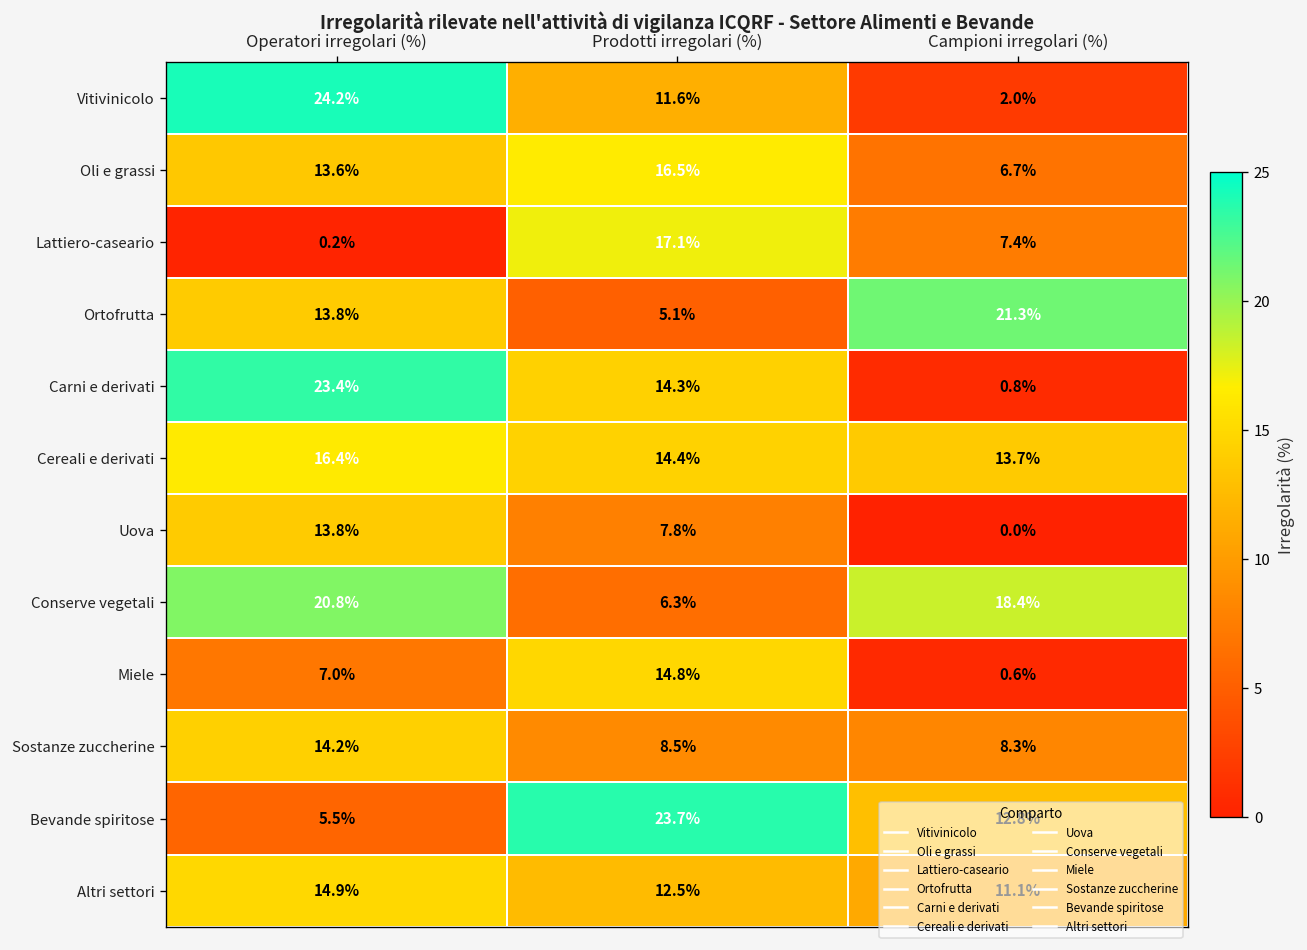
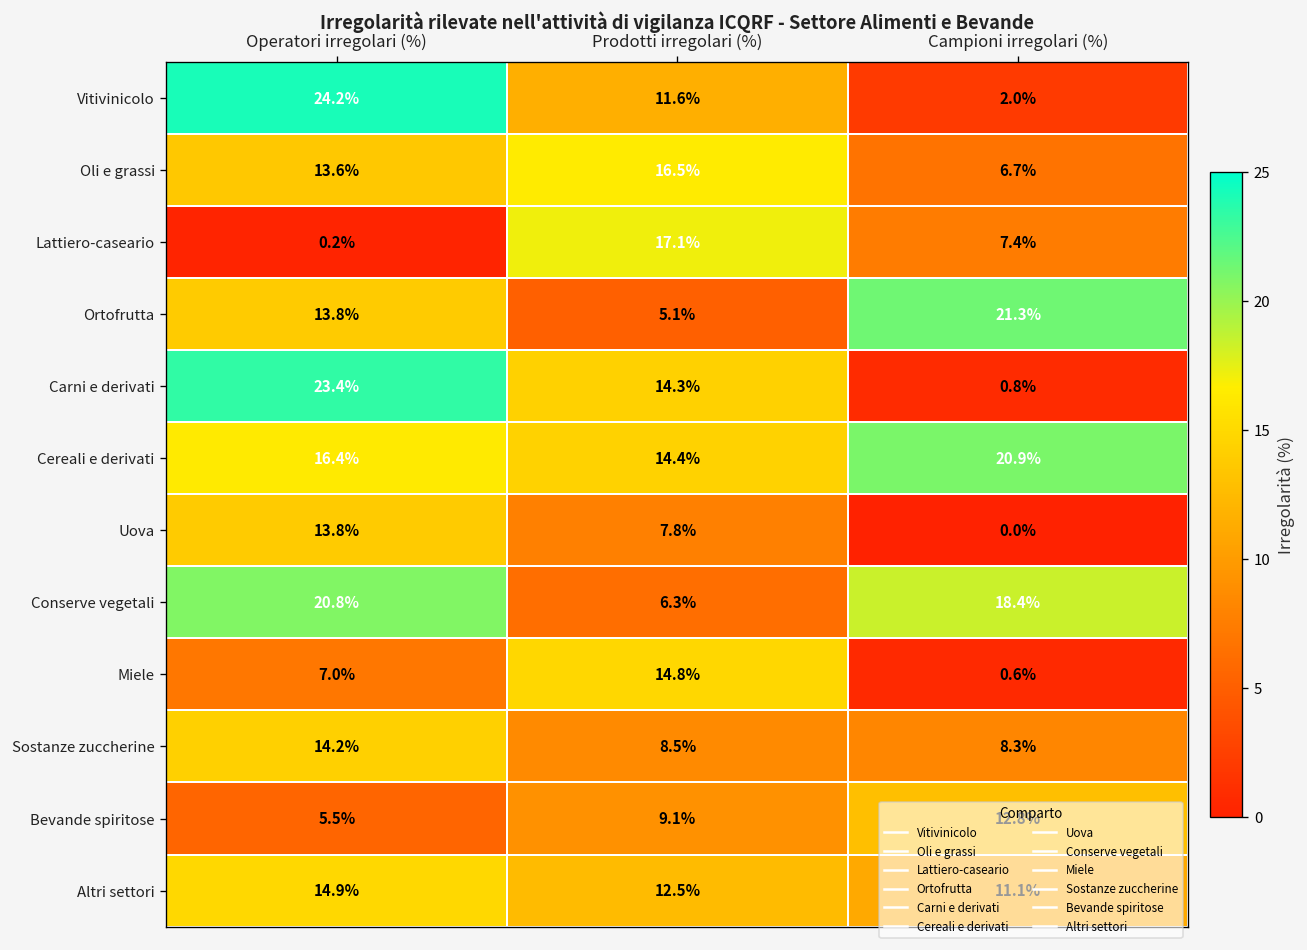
  {
    "Vitivinicolo": {
      "Operatori irregolari (%)": "24.2%",
      "Prodotti irregolari (%)": "11.6%",
      "Campioni irregolari (%)": "2.0%"
    },
    "Oli e grassi": {
      "Operatori irregolari (%)": "13.6%",
      "Prodotti irregolari (%)": "16.5%",
      "Campioni irregolari (%)": "6.7%"
    },
    "Lattiero-caseario": {
      "Operatori irregolari (%)": "0.2%",
      "Prodotti irregolari (%)": "17.1%",
      "Campioni irregolari (%)": "7.4%"
    },
    "Ortofrutta": {
      "Operatori irregolari (%)": "13.8%",
      "Prodotti irregolari (%)": "5.1%",
      "Campioni irregolari (%)": "21.3%"
    },
    "Carni e derivati": {
      "Operatori irregolari (%)": "23.4%",
      "Prodotti irregolari (%)": "14.3%",
      "Campioni irregolari (%)": "0.8%"
    },
    "Cereali e derivati": {
      "Operatori irregolari (%)": "16.4%",
      "Prodotti irregolari (%)": "14.4%",
-     "Campioni irregolari (%)": "13.7%"
+     "Campioni irregolari (%)": "20.9%"
    },
    "Uova": {
      "Operatori irregolari (%)": "13.8%",
      "Prodotti irregolari (%)": "7.8%",
      "Campioni irregolari (%)": "0.0%"
    },
    "Conserve vegetali": {
      "Operatori irregolari (%)": "20.8%",
      "Prodotti irregolari (%)": "6.3%",
      "Campioni irregolari (%)": "18.4%"
    },
    "Miele": {
      "Operatori irregolari (%)": "7.0%",
      "Prodotti irregolari (%)": "14.8%",
      "Campioni irregolari (%)": "0.6%"
    },
    "Sostanze zuccherine": {
      "Operatori irregolari (%)": "14.2%",
      "Prodotti irregolari (%)": "8.5%",
      "Campioni irregolari (%)": "8.3%"
    },
    "Bevande spiritose": {
      "Operatori irregolari (%)": "5.5%",
-     "Prodotti irregolari (%)": "23.7%"
+     "Prodotti irregolari (%)": "9.1%"
    },
    "Altri settori": {
      "Operatori irregolari (%)": "14.9%",
      "Prodotti irregolari (%)": "12.5%"
    }
  }
